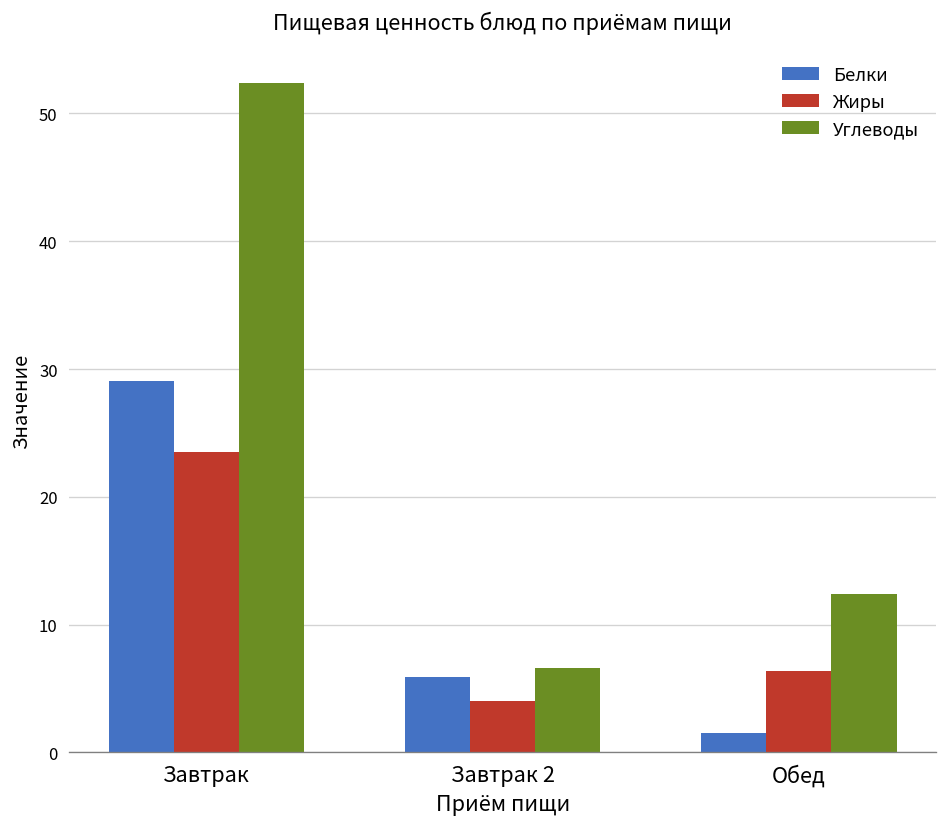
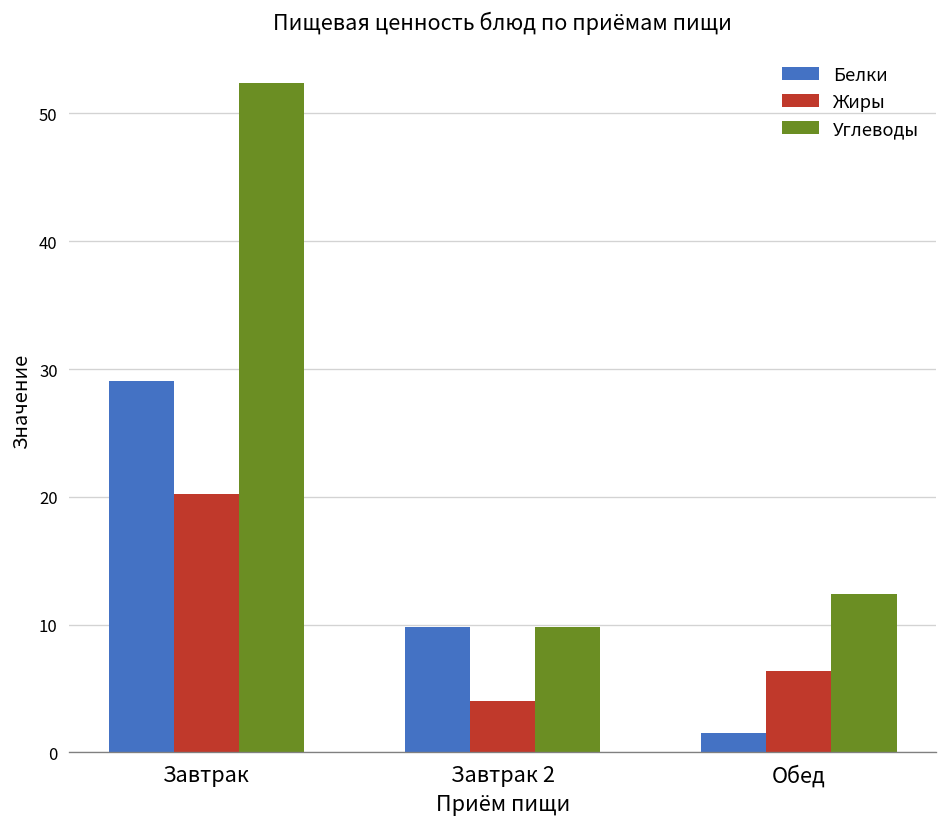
  {
    "Белки": {
      "Завтрак": 29.1,
-     "Завтрак 2": 5.9,
+     "Завтрак 2": 9.8,
      "Обед": 1.5
    },
    "Жиры": {
-     "Завтрак": 23.5,
+     "Завтрак": 20.2,
      "Завтрак 2": 4.0,
      "Обед": 6.4
    },
    "Углеводы": {
      "Завтрак": 52.4,
-     "Завтрак 2": 6.6,
+     "Завтрак 2": 9.8,
      "Обед": 12.4
    }
  }
